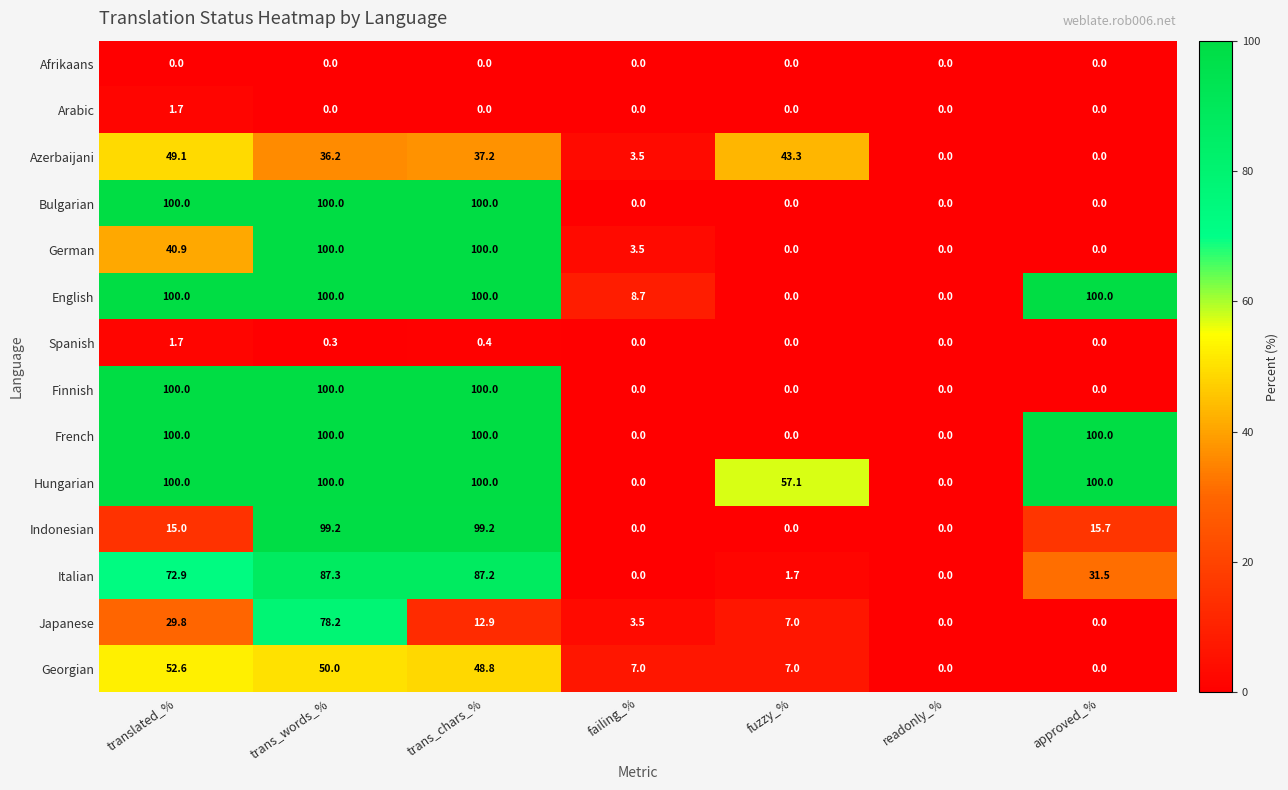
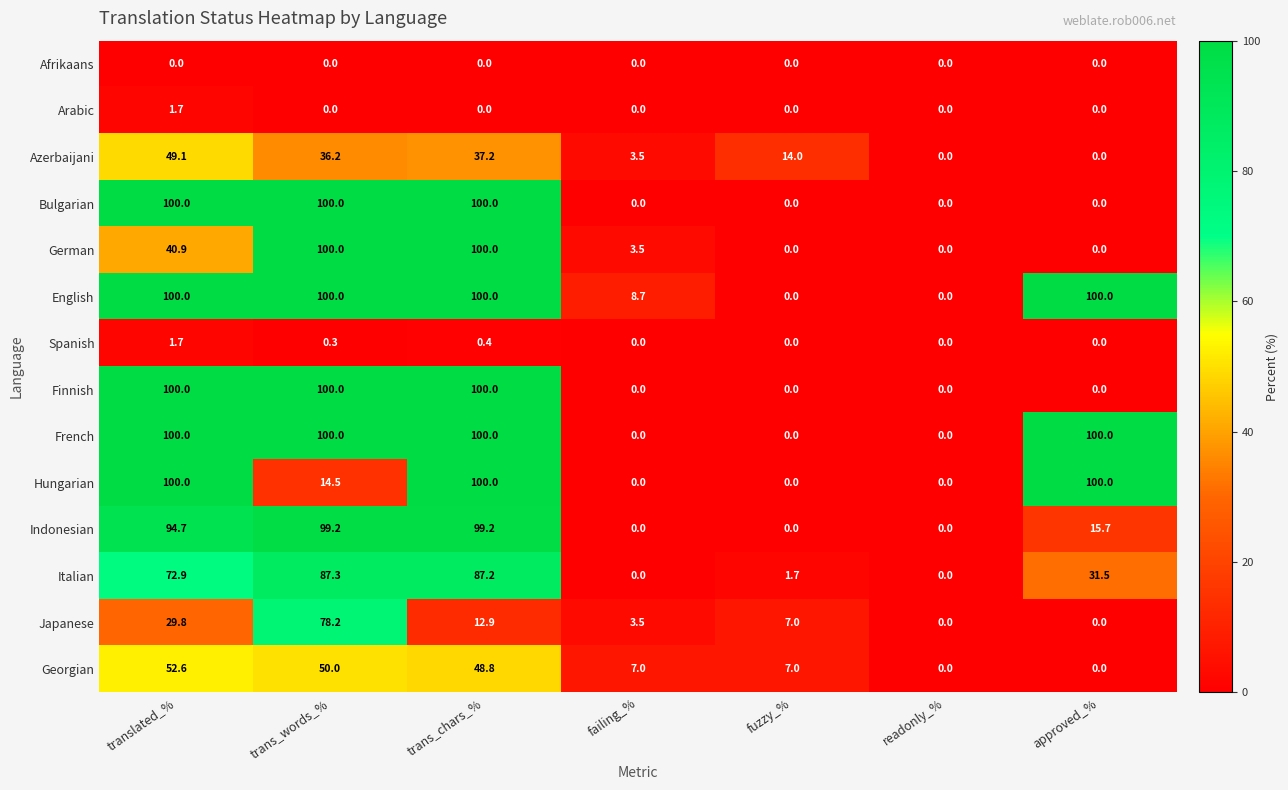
  {
    "Afrikaans": {
      "translated_%": 0.0,
      "trans_words_%": 0.0,
      "trans_chars_%": 0.0,
      "failing_%": 0.0,
      "fuzzy_%": 0.0,
      "readonly_%": 0.0,
      "approved_%": 0.0
    },
    "Arabic": {
      "translated_%": 1.7,
      "trans_words_%": 0.0,
      "trans_chars_%": 0.0,
      "failing_%": 0.0,
      "fuzzy_%": 0.0,
      "readonly_%": 0.0,
      "approved_%": 0.0
    },
    "Azerbaijani": {
      "translated_%": 49.1,
      "trans_words_%": 36.2,
      "trans_chars_%": 37.2,
      "failing_%": 3.5,
-     "fuzzy_%": 43.3,
+     "fuzzy_%": 14.0,
      "readonly_%": 0.0,
      "approved_%": 0.0
    },
    "Bulgarian": {
      "translated_%": 100.0,
      "trans_words_%": 100.0,
      "trans_chars_%": 100.0,
      "failing_%": 0.0,
      "fuzzy_%": 0.0,
      "readonly_%": 0.0,
      "approved_%": 0.0
    },
    "German": {
      "translated_%": 40.9,
      "trans_words_%": 100.0,
      "trans_chars_%": 100.0,
      "failing_%": 3.5,
      "fuzzy_%": 0.0,
      "readonly_%": 0.0,
      "approved_%": 0.0
    },
    "English": {
      "translated_%": 100.0,
      "trans_words_%": 100.0,
      "trans_chars_%": 100.0,
      "failing_%": 8.7,
      "fuzzy_%": 0.0,
      "readonly_%": 0.0,
      "approved_%": 100.0
    },
    "Spanish": {
      "translated_%": 1.7,
      "trans_words_%": 0.3,
      "trans_chars_%": 0.4,
      "failing_%": 0.0,
      "fuzzy_%": 0.0,
      "readonly_%": 0.0,
      "approved_%": 0.0
    },
    "Finnish": {
      "translated_%": 100.0,
      "trans_words_%": 100.0,
      "trans_chars_%": 100.0,
      "failing_%": 0.0,
      "fuzzy_%": 0.0,
      "readonly_%": 0.0,
      "approved_%": 0.0
    },
    "French": {
      "translated_%": 100.0,
      "trans_words_%": 100.0,
      "trans_chars_%": 100.0,
      "failing_%": 0.0,
      "fuzzy_%": 0.0,
      "readonly_%": 0.0,
      "approved_%": 100.0
    },
    "Hungarian": {
      "translated_%": 100.0,
-     "trans_words_%": 100.0,
+     "trans_words_%": 14.5,
      "trans_chars_%": 100.0,
      "failing_%": 0.0,
-     "fuzzy_%": 57.1,
+     "fuzzy_%": 0.0,
      "readonly_%": 0.0,
      "approved_%": 100.0
    },
    "Indonesian": {
-     "translated_%": 15.0,
+     "translated_%": 94.7,
      "trans_words_%": 99.2,
      "trans_chars_%": 99.2,
      "failing_%": 0.0,
      "fuzzy_%": 0.0,
      "readonly_%": 0.0,
      "approved_%": 15.7
    },
    "Italian": {
      "translated_%": 72.9,
      "trans_words_%": 87.3,
      "trans_chars_%": 87.2,
      "failing_%": 0.0,
      "fuzzy_%": 1.7,
      "readonly_%": 0.0,
      "approved_%": 31.5
    },
    "Japanese": {
      "translated_%": 29.8,
      "trans_words_%": 78.2,
      "trans_chars_%": 12.9,
      "failing_%": 3.5,
      "fuzzy_%": 7.0,
      "readonly_%": 0.0,
      "approved_%": 0.0
    },
    "Georgian": {
      "translated_%": 52.6,
      "trans_words_%": 50.0,
      "trans_chars_%": 48.8,
      "failing_%": 7.0,
      "fuzzy_%": 7.0,
      "readonly_%": 0.0,
      "approved_%": 0.0
    }
  }
